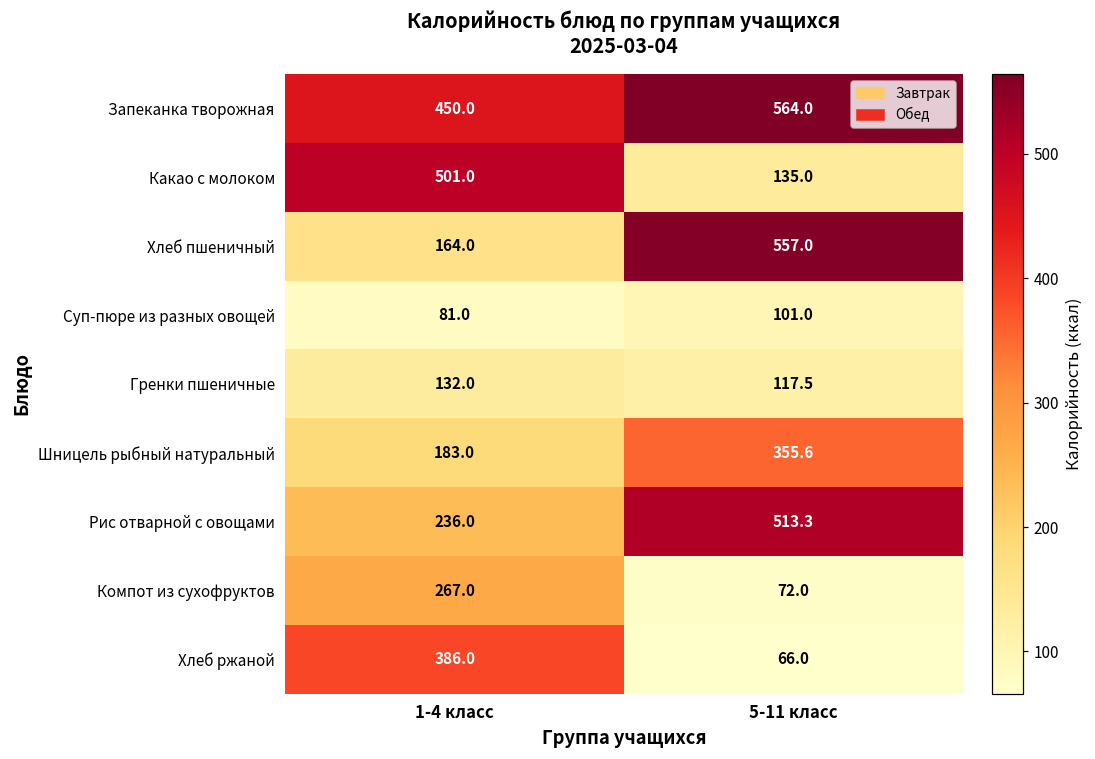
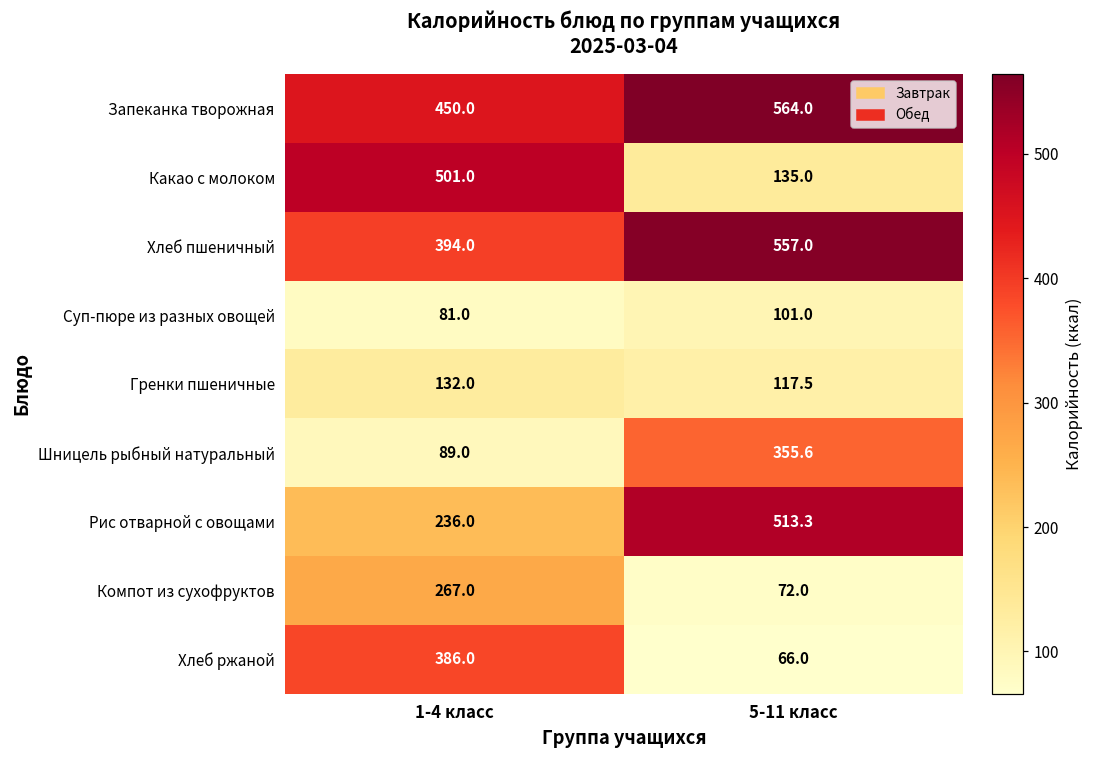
  {
    "Запеканка творожная": {
      "1-4 класс": 450.0,
      "5-11 класс": 564.0
    },
    "Какао с молоком": {
      "1-4 класс": 501.0,
      "5-11 класс": 135.0
    },
    "Хлеб пшеничный": {
-     "1-4 класс": 164.0,
+     "1-4 класс": 394.0,
      "5-11 класс": 557.0
    },
    "Суп-пюре из разных овощей": {
      "1-4 класс": 81.0,
      "5-11 класс": 101.0
    },
    "Гренки пшеничные": {
      "1-4 класс": 132.0,
      "5-11 класс": 117.5
    },
    "Шницель рыбный натуральный": {
-     "1-4 класс": 183.0,
+     "1-4 класс": 89.0,
      "5-11 класс": 355.6
    },
    "Рис отварной с овощами": {
      "1-4 класс": 236.0,
      "5-11 класс": 513.3
    },
    "Компот из сухофруктов": {
      "1-4 класс": 267.0,
      "5-11 класс": 72.0
    },
    "Хлеб ржаной": {
      "1-4 класс": 386.0,
      "5-11 класс": 66.0
    }
  }
